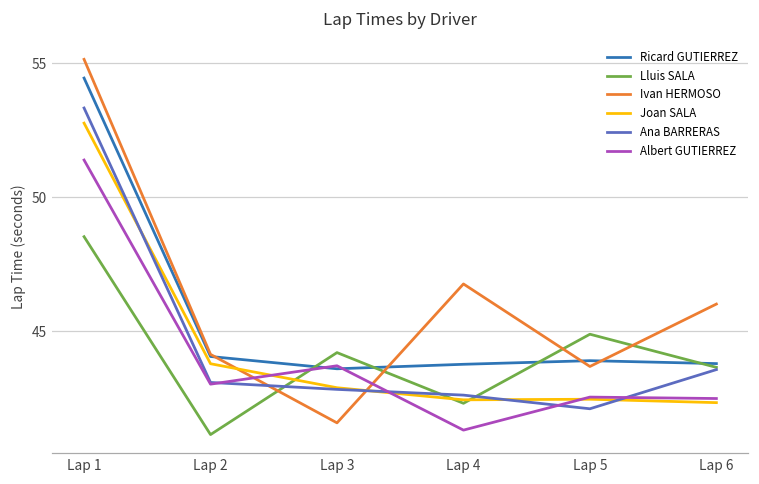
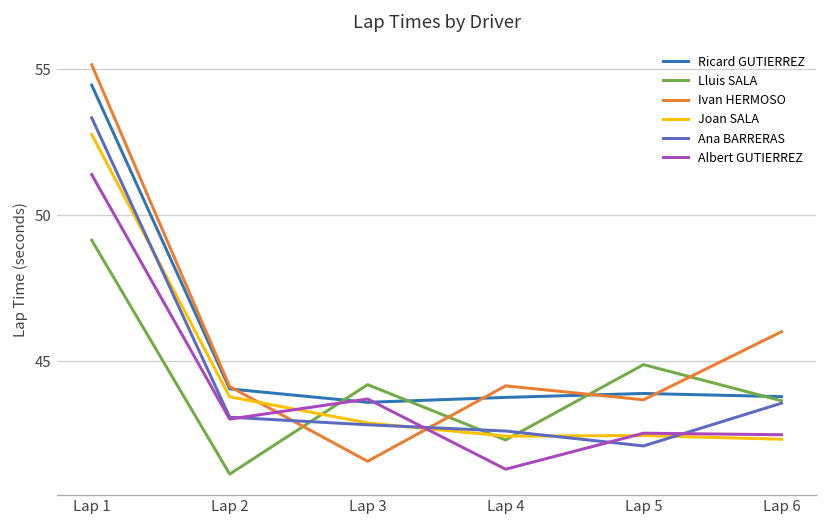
  {
    "Lluis SALA": {
-     "Lap 1": 48.5,
+     "Lap 1": 49.1,
      "Lap 2": 41.1,
      "Lap 3": 44.2,
      "Lap 4": 42.3,
      "Lap 5": 44.9
    },
    "Ivan HERMOSO": {
      "Lap 1": 55.1,
      "Lap 3": 41.6,
-     "Lap 4": 46.8,
+     "Lap 4": 44.2,
      "Lap 5": 43.7,
      "Lap 6": 46.0
    },
    "Joan SALA": {
      "Lap 1": 52.8,
      "Lap 2": 43.8,
      "Lap 4": 42.4,
      "Lap 6": 42.3
    },
    "Albert GUTIERREZ": {
      "Lap 1": 51.4,
      "Lap 3": 43.7,
      "Lap 4": 41.3,
      "Lap 6": 42.5
    }
  }
